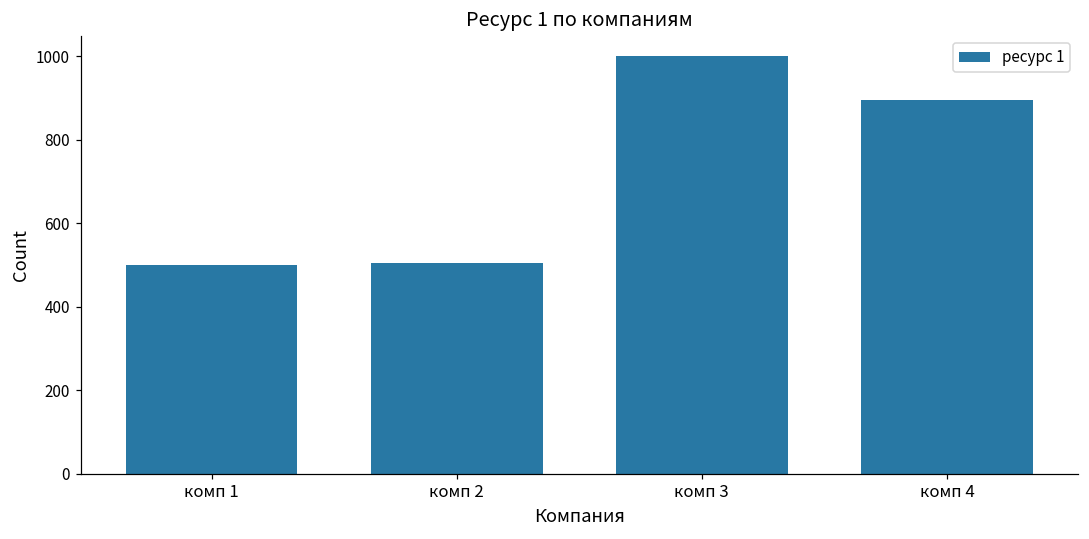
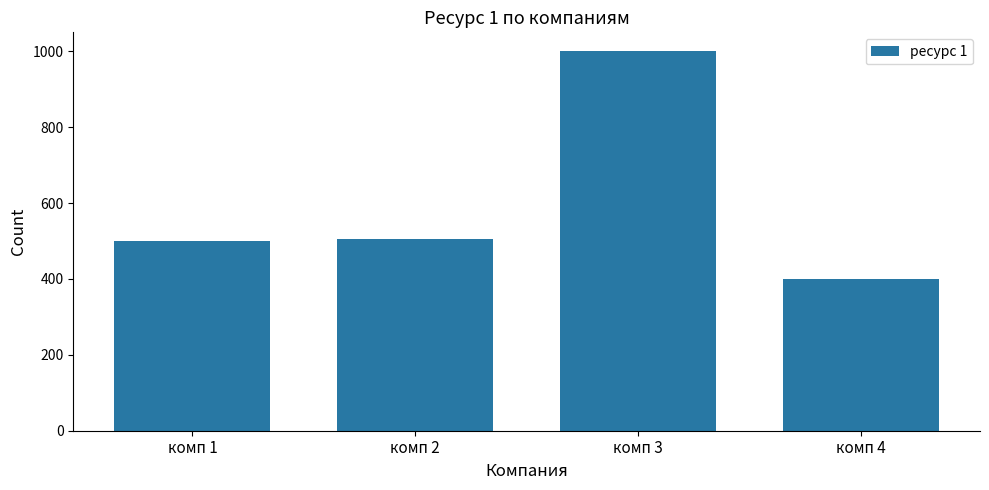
  {
    "комп 1": 500,
    "комп 2": 510,
    "комп 3": 1000,
-   "комп 4": 900
+   "комп 4": 400
  }
